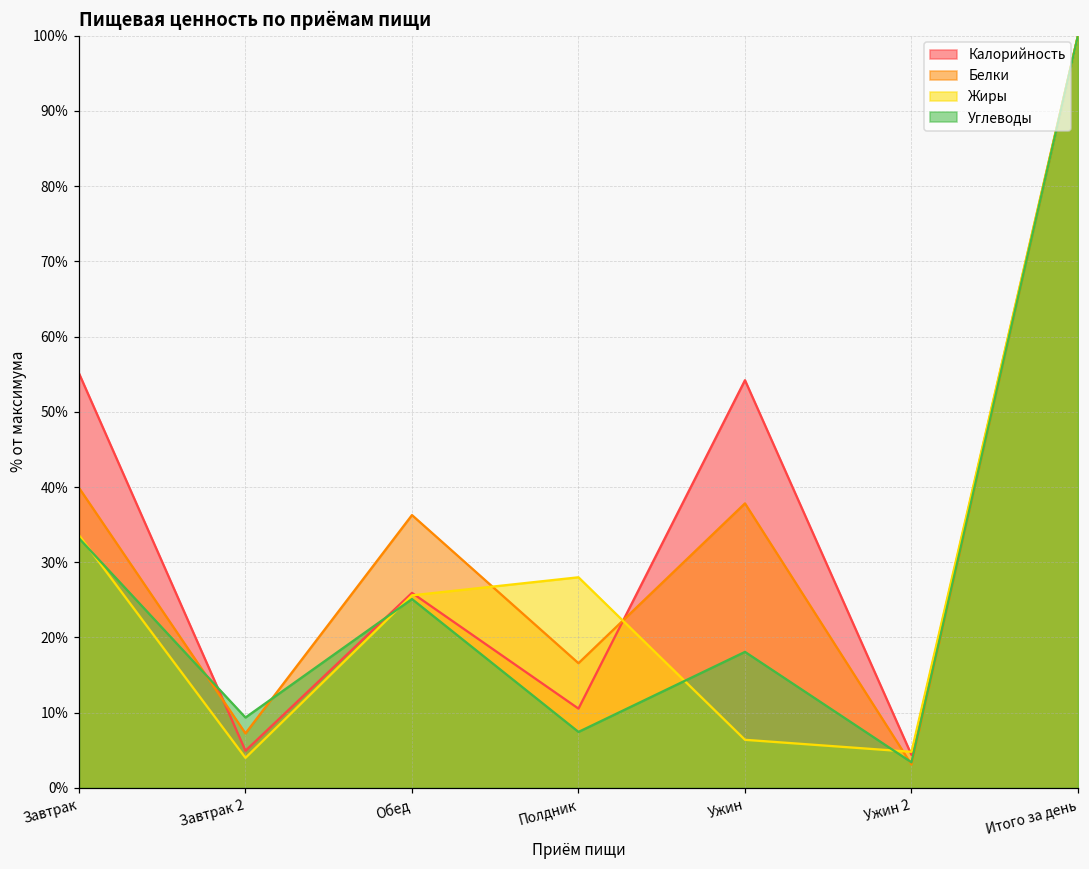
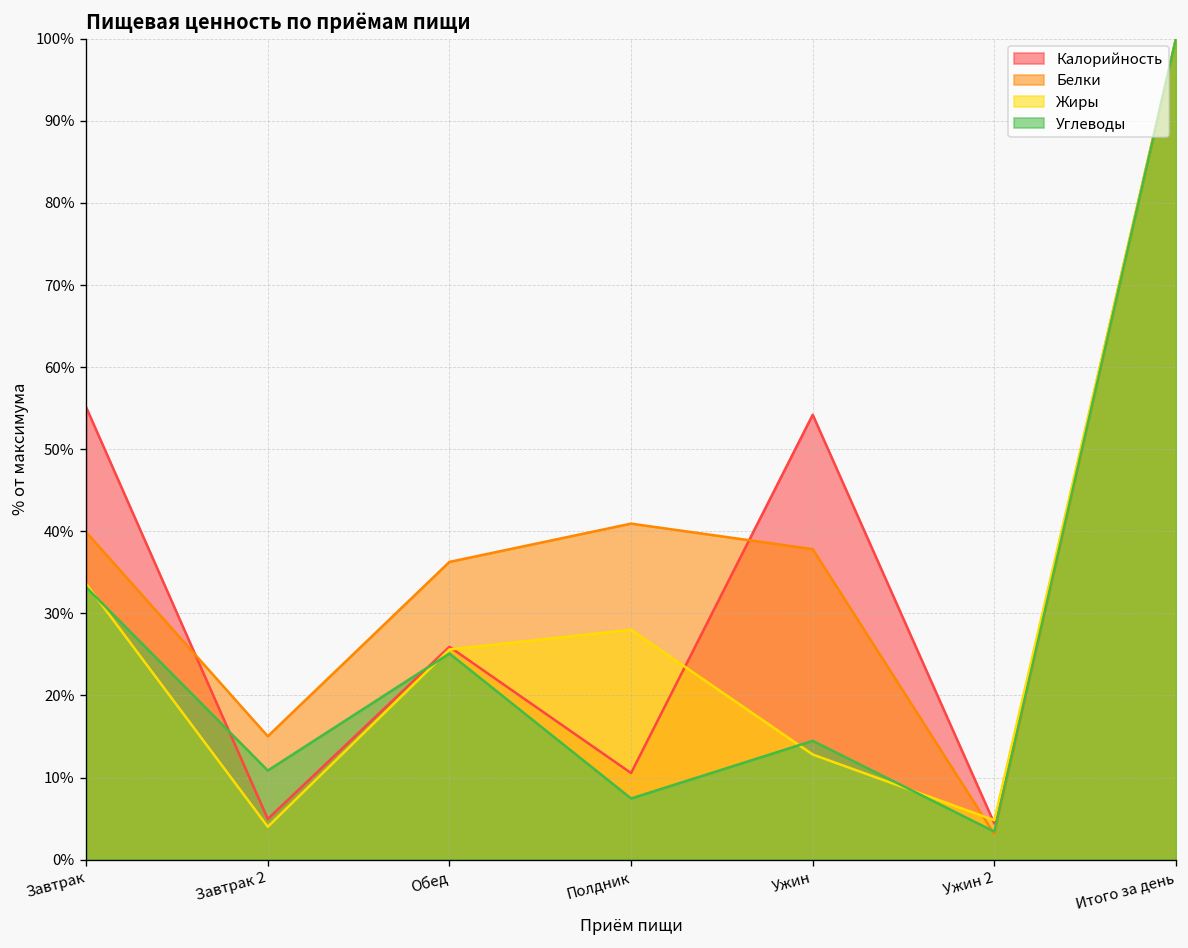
  {
    "Калорийность": {
      "Завтрак": "55%",
      "Завтрак 2": "5%",
      "Полдник": "11%",
      "Ужин": "54%",
      "Ужин 2": "4%"
    },
    "Белки": {
      "Завтрак": "40%",
-     "Завтрак 2": "7%",
+     "Завтрак 2": "15%",
      "Обед": "36%",
-     "Полдник": "17%",
+     "Полдник": "41%",
      "Ужин": "38%"
    },
    "Жиры": {
      "Завтрак": "34%",
      "Завтрак 2": "4%",
      "Полдник": "28%",
-     "Ужин": "6%",
+     "Ужин": "13%",
      "Ужин 2": "5%"
    },
    "Углеводы": {
      "Завтрак": "33%",
-     "Завтрак 2": "9%",
+     "Завтрак 2": "11%",
      "Обед": "25%",
      "Полдник": "7%",
-     "Ужин": "18%"
+     "Ужин": "14%"
    }
  }
